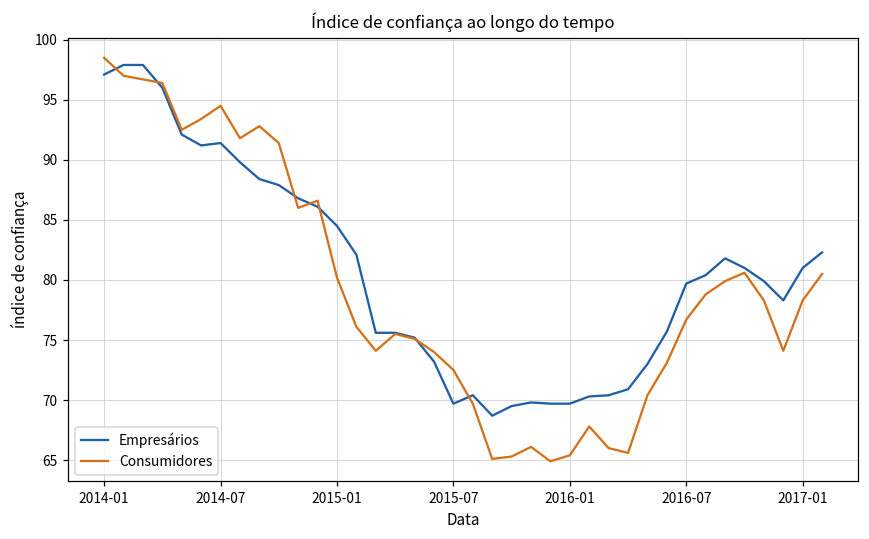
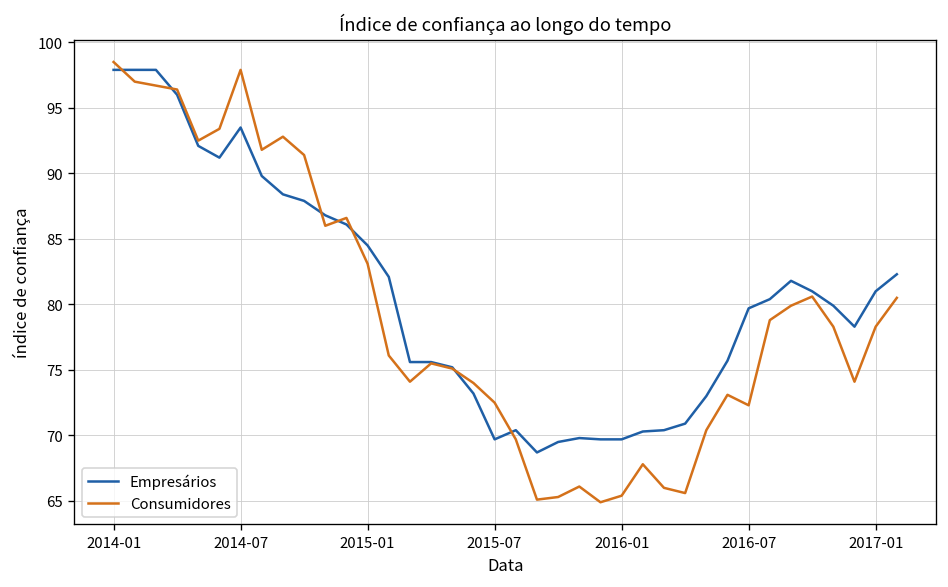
  {
    "Empresários": {
-     "2014-01": 97.1,
-     "2014-07": 91.4,
+     "2014-01": 97.9,
+     "2014-07": 93.5,
      "2015-01": 84.5,
      "2015-07": 69.7,
      "2016-01": 69.7,
      "2016-07": 79.7,
      "2017-01": 81.0
    },
    "Consumidores": {
      "2014-01": 98.5,
-     "2014-07": 94.5,
-     "2015-01": 80.2,
+     "2014-07": 97.9,
+     "2015-01": 83.1,
      "2015-07": 72.5,
      "2016-01": 65.4,
-     "2016-07": 76.7,
+     "2016-07": 72.3,
      "2017-01": 78.3
    }
  }
